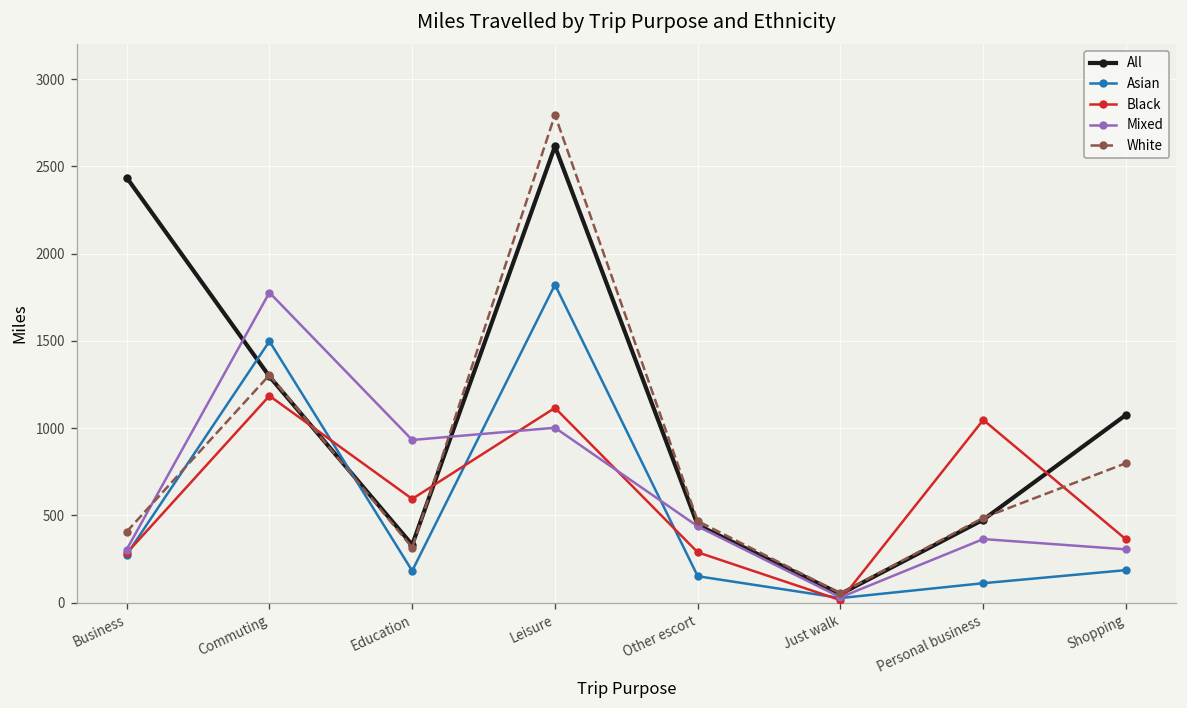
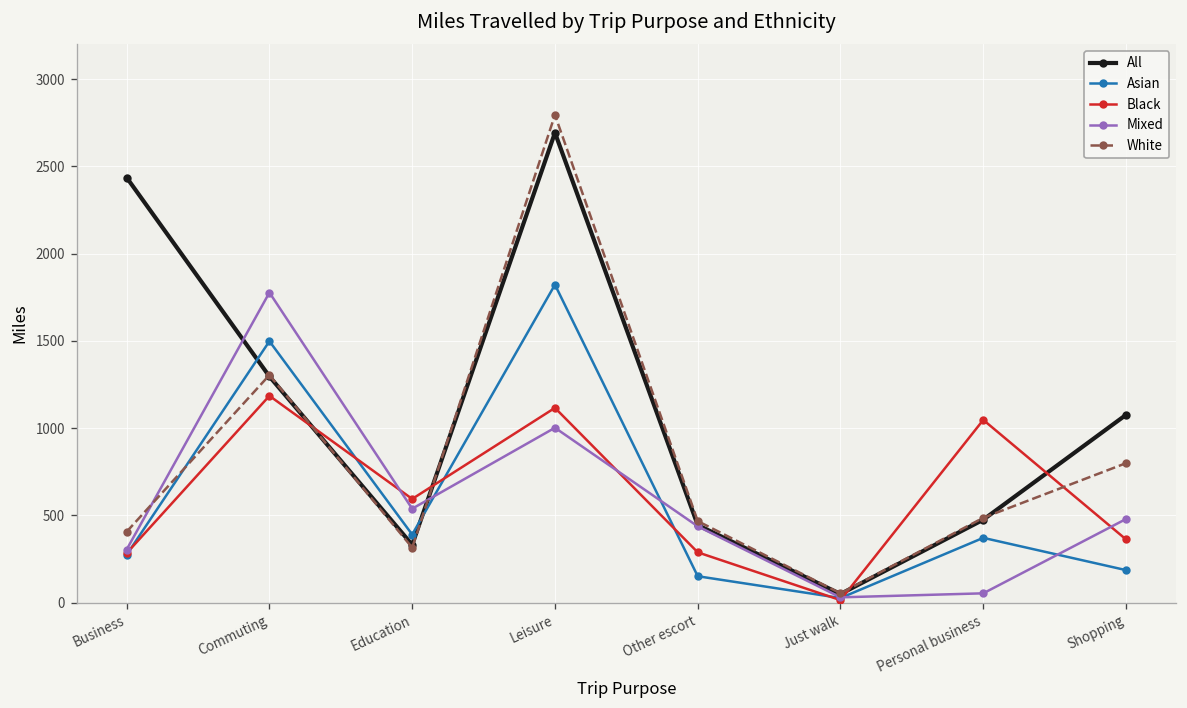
  {
    "All": {
      "Business": 2440,
-     "Leisure": 2620,
+     "Leisure": 2690,
      "Shopping": 1080
    },
    "Asian": {
      "Commuting": 1500,
-     "Education": 180,
+     "Education": 390,
      "Leisure": 1820,
      "Other escort": 150,
-     "Personal business": 110,
+     "Personal business": 370,
      "Shopping": 190
    },
    "Black": {
      "Commuting": 1190,
      "Education": 590,
      "Leisure": 1120,
      "Other escort": 290,
      "Personal business": 1050,
      "Shopping": 360
    },
    "Mixed": {
      "Business": 300,
      "Commuting": 1780,
-     "Education": 930,
+     "Education": 540,
      "Leisure": 1000,
-     "Personal business": 360,
-     "Shopping": 310
+     "Personal business": 50,
+     "Shopping": 480
    },
    "White": {
      "Business": 410,
      "Leisure": 2800,
      "Other escort": 470,
      "Shopping": 800
    }
  }
